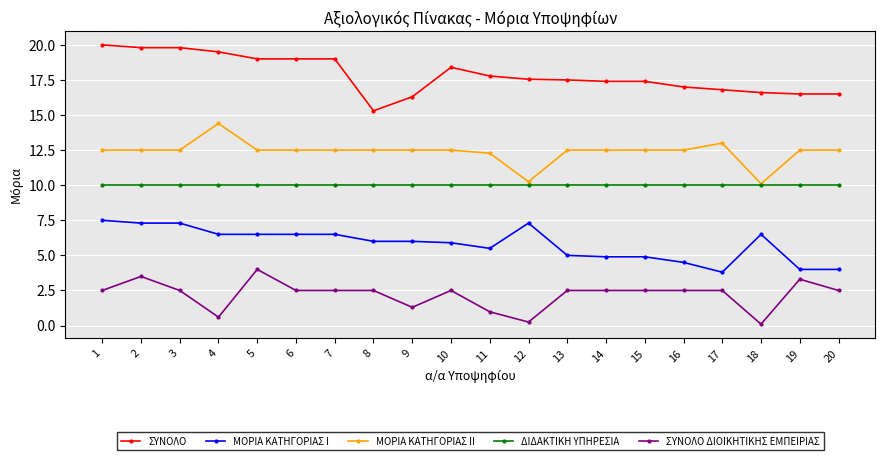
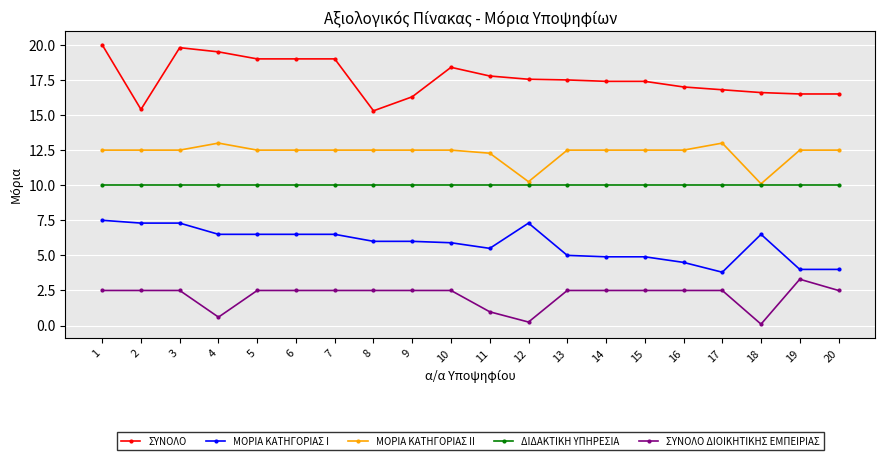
  {
    "ΣΥΝΟΛΟ": {
      "1": 20.0,
-     "2": 19.8,
+     "2": 15.4,
      "3": 19.8,
      "4": 19.5,
      "5": 19.0,
      "6": 19.0,
      "7": 19.0,
      "8": 15.3,
      "9": 16.3,
      "10": 18.4,
      "11": 17.8,
      "12": 17.6,
      "13": 17.5,
      "14": 17.4,
      "15": 17.4,
      "16": 17.0,
      "17": 16.8,
      "18": 16.6,
      "19": 16.5,
      "20": 16.5
    },
    "ΜΟΡΙΑ ΚΑΤΗΓΟΡΙΑΣ I": {
      "1": 7.5,
      "2": 7.3,
      "3": 7.3,
      "4": 6.5,
      "5": 6.5,
      "6": 6.5,
      "7": 6.5,
      "8": 6.0,
      "9": 6.0,
      "10": 5.9,
      "11": 5.5,
      "12": 7.3,
      "13": 5.0,
      "14": 4.9,
      "15": 4.9,
      "16": 4.5,
      "17": 3.8,
      "18": 6.5,
      "19": 4.0,
      "20": 4.0
    },
    "ΜΟΡΙΑ ΚΑΤΗΓΟΡΙΑΣ II": {
      "1": 12.5,
      "2": 12.5,
      "3": 12.5,
-     "4": 14.4,
+     "4": 13.0,
      "5": 12.5,
      "6": 12.5,
      "7": 12.5,
      "8": 12.5,
      "9": 12.5,
      "10": 12.5,
      "11": 12.3,
      "12": 10.3,
      "13": 12.5,
      "14": 12.5,
      "15": 12.5,
      "16": 12.5,
      "17": 13.0,
      "19": 12.5,
      "20": 12.5
    },
    "ΔΙΔΑΚΤΙΚΗ ΥΠΗΡΕΣΙΑ": {
      "1": 10.0,
      "2": 10.0,
      "3": 10.0,
      "4": 10.0,
      "5": 10.0,
      "6": 10.0,
      "7": 10.0,
      "8": 10.0,
      "9": 10.0,
      "10": 10.0,
      "11": 10.0,
      "12": 10.0,
      "13": 10.0,
      "14": 10.0,
      "15": 10.0,
      "16": 10.0,
      "17": 10.0,
      "19": 10.0,
      "20": 10.0
    },
    "ΣΥΝΟΛΟ ΔΙΟΙΚΗΤΙΚΗΣ ΕΜΠΕΙΡΙΑΣ": {
      "1": 2.5,
-     "2": 3.5,
+     "2": 2.5,
      "3": 2.5,
      "4": 0.6,
-     "5": 4.0,
+     "5": 2.5,
      "6": 2.5,
      "7": 2.5,
      "8": 2.5,
-     "9": 1.3,
+     "9": 2.5,
      "10": 2.5,
      "11": 1.0,
      "12": 0.3,
      "13": 2.5,
      "14": 2.5,
      "15": 2.5,
      "16": 2.5,
      "17": 2.5,
      "18": 0.1,
      "19": 3.3,
      "20": 2.5
    }
  }
